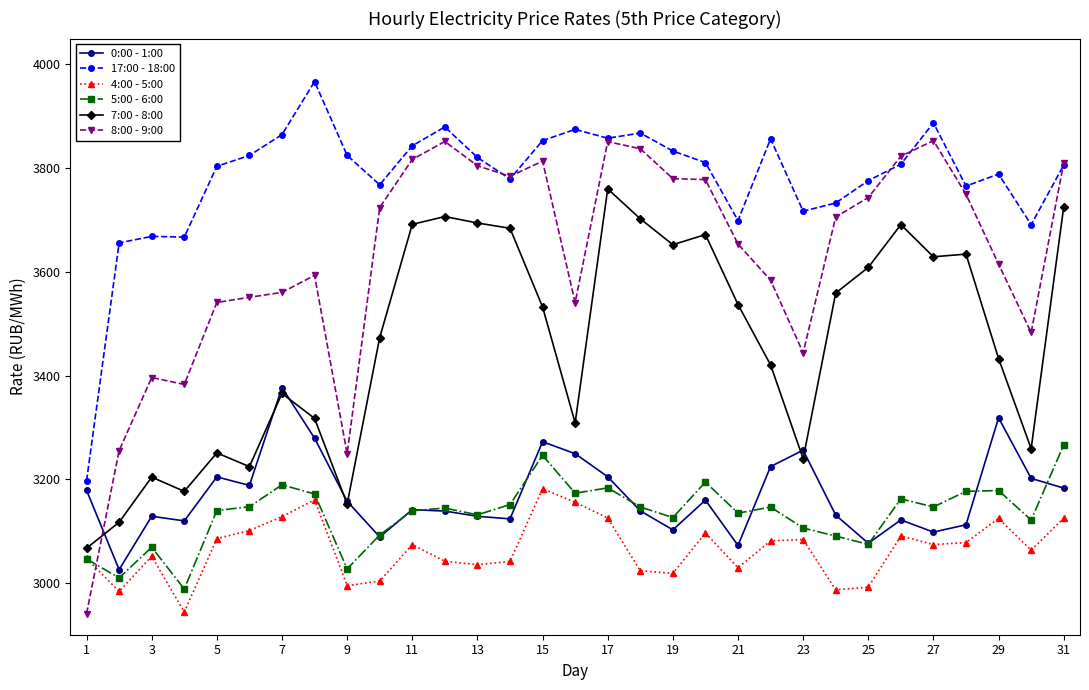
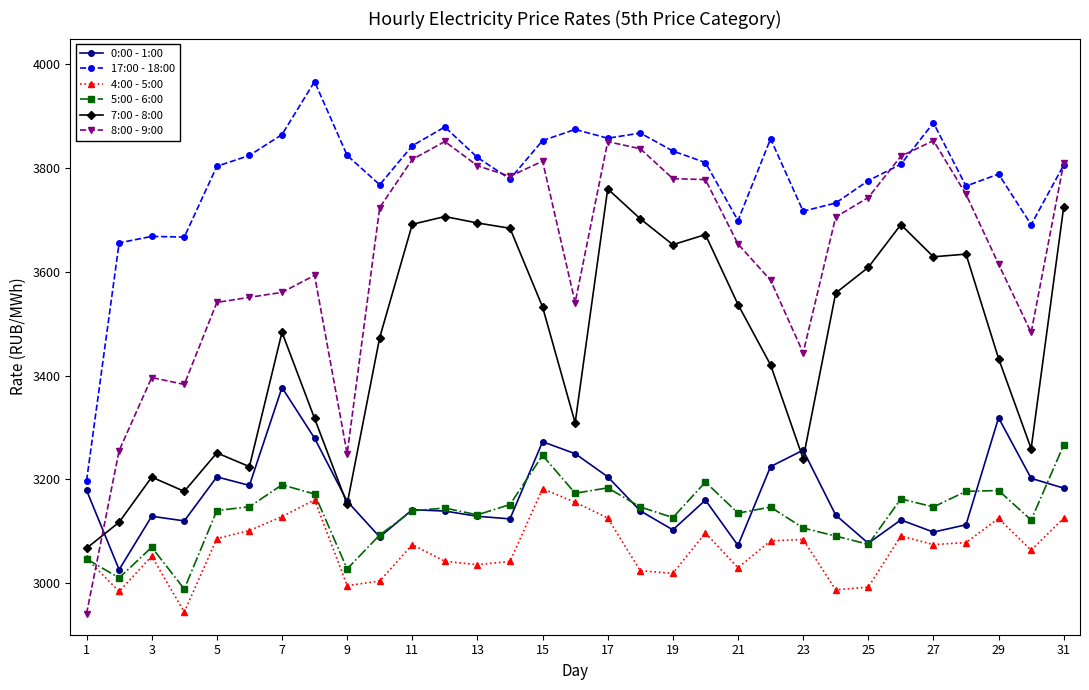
  {
    "0:00 - 1:00": {
      "1": 3180,
      "3": 3130,
      "5": 3200,
      "7": 3380,
      "9": 3160,
      "15": 3270,
      "17": 3200,
      "19": 3100,
      "21": 3070,
      "23": 3260,
      "27": 3100,
      "29": 3320,
      "31": 3180
    },
    "17:00 - 18:00": {
      "1": 3200,
      "3": 3670,
      "5": 3800,
      "7": 3860,
      "9": 3820,
      "11": 3840,
      "13": 3820,
      "15": 3850,
      "17": 3860,
      "19": 3830,
      "21": 3700,
      "23": 3720,
      "25": 3780,
      "27": 3890,
      "29": 3790
    },
    "4:00 - 5:00": {
      "3": 3050,
      "5": 3090,
      "7": 3130,
      "9": 2990,
      "11": 3070,
      "13": 3040,
      "15": 3180,
      "17": 3130,
      "19": 3020,
      "21": 3030,
      "23": 3080,
      "25": 2990,
      "27": 3070,
      "29": 3120,
      "31": 3120
    },
    "5:00 - 6:00": {
      "3": 3070,
      "5": 3140,
      "7": 3190,
      "9": 3030,
      "15": 3250,
      "17": 3180,
      "19": 3130,
      "21": 3130,
      "23": 3110,
      "27": 3150,
      "29": 3180,
      "31": 3270
    },
    "7:00 - 8:00": {
      "1": 3070,
      "3": 3200,
      "5": 3250,
-     "7": 3370,
+     "7": 3480,
      "9": 3150,
      "11": 3690,
      "13": 3690,
      "15": 3530,
      "17": 3760,
      "19": 3650,
      "21": 3540,
      "23": 3240,
      "25": 3610,
      "27": 3630,
      "29": 3430,
      "31": 3730
    },
    "8:00 - 9:00": {
      "1": 2940,
      "3": 3400,
      "5": 3540,
      "7": 3560,
      "9": 3250,
      "11": 3820,
      "13": 3800,
      "15": 3810,
      "17": 3850,
      "19": 3780,
      "21": 3650,
      "23": 3440,
      "25": 3740,
      "27": 3850,
      "29": 3610
    }
  }
